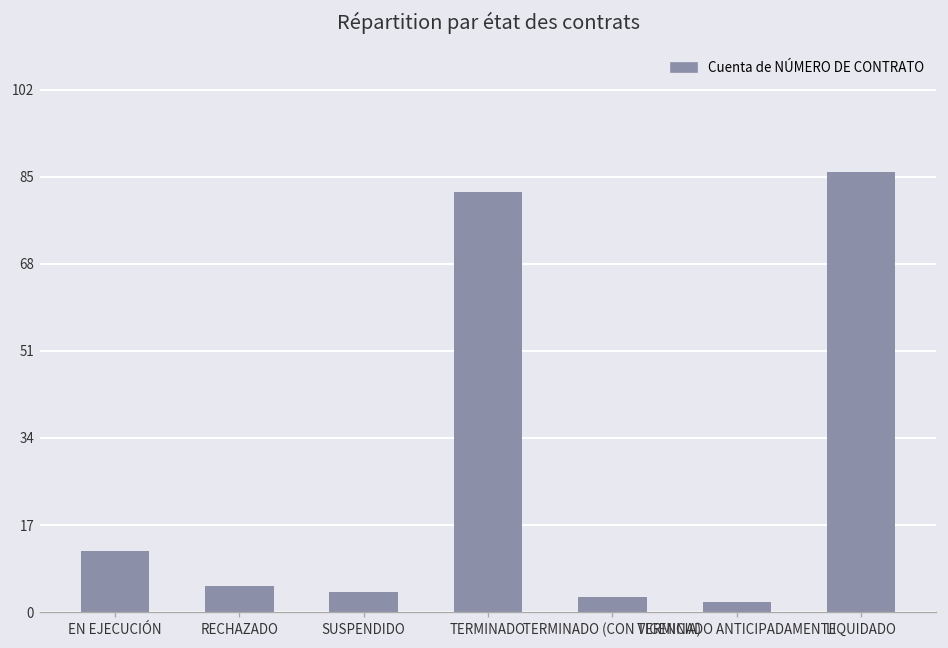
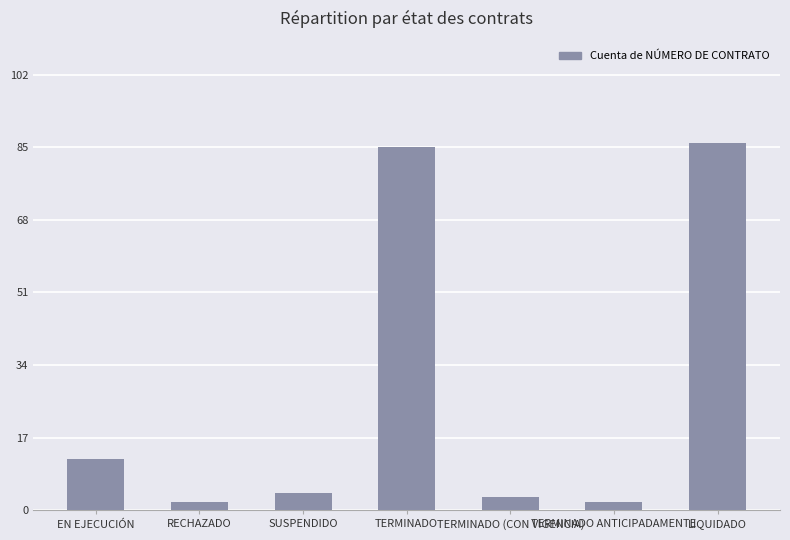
  {
    "EN EJECUCIÓN": 12,
-   "RECHAZADO": 5,
+   "RECHAZADO": 2,
    "SUSPENDIDO": 4,
-   "TERMINADO": 82,
+   "TERMINADO": 85,
    "LIQUIDADO": 86
  }
